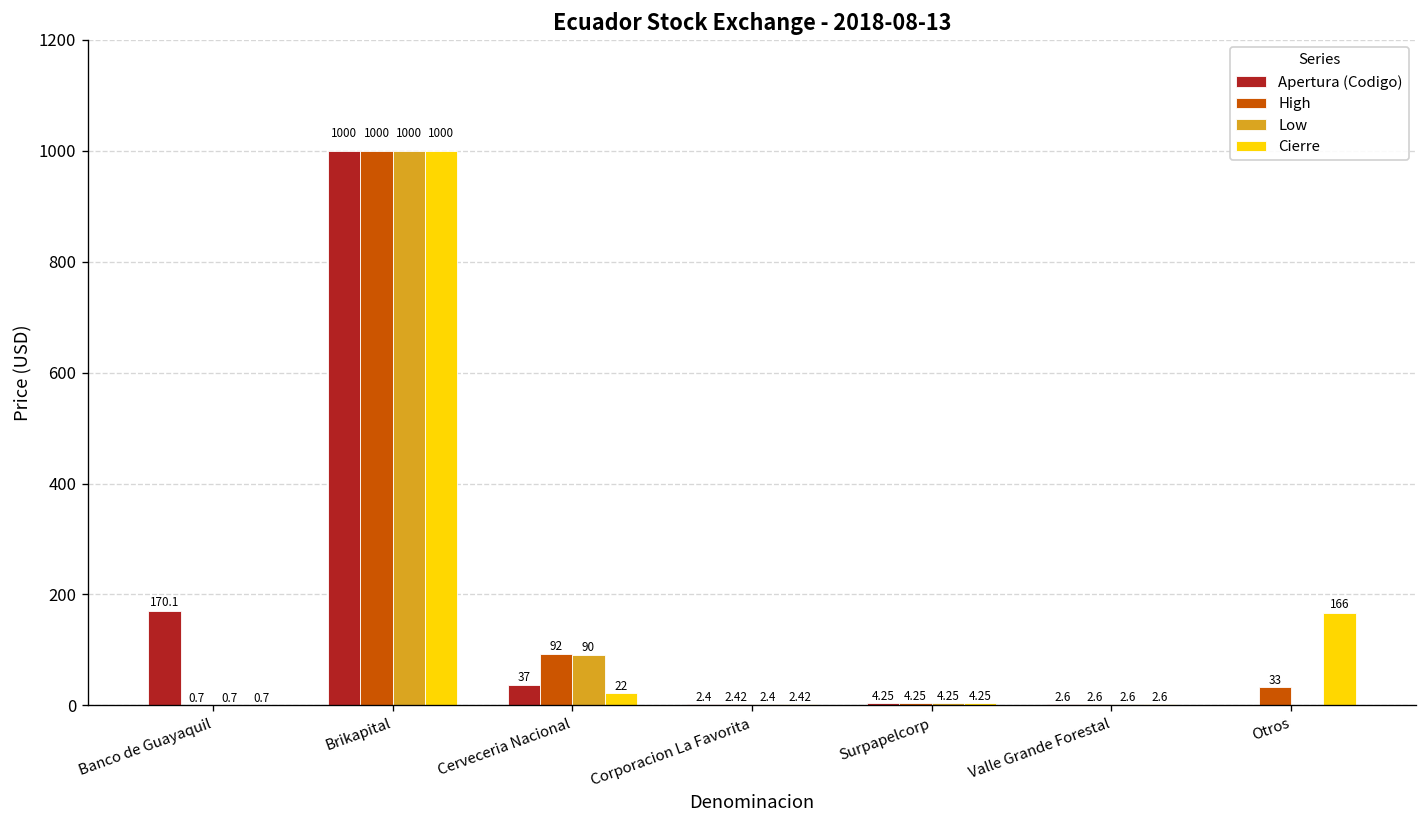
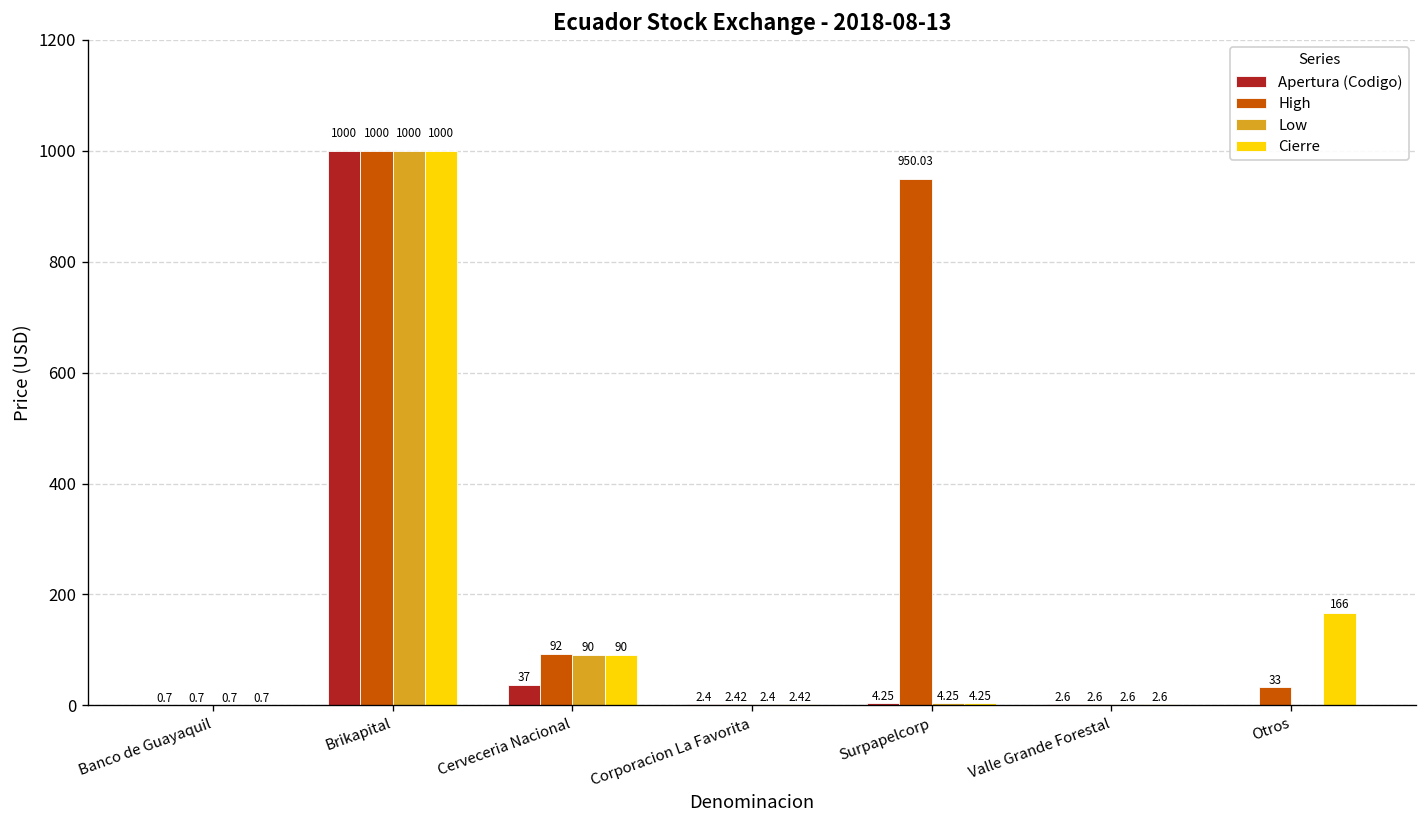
  {
    "Apertura (Codigo)": {
-     "Banco de Guayaquil": 170.1,
+     "Banco de Guayaquil": 0.7,
      "Brikapital": 1000,
      "Cerveceria Nacional": 37,
      "Corporacion La Favorita": 2.4,
      "Surpapelcorp": 4.25,
      "Valle Grande Forestal": 2.6
    },
    "High": {
      "Banco de Guayaquil": 0.7,
      "Brikapital": 1000,
      "Cerveceria Nacional": 92,
      "Corporacion La Favorita": 2.42,
-     "Surpapelcorp": 4.25,
+     "Surpapelcorp": 950.03,
      "Valle Grande Forestal": 2.6,
      "Otros": 33
    },
    "Low": {
      "Banco de Guayaquil": 0.7,
      "Brikapital": 1000,
      "Cerveceria Nacional": 90,
      "Corporacion La Favorita": 2.4,
      "Surpapelcorp": 4.25,
      "Valle Grande Forestal": 2.6
    },
    "Cierre": {
      "Banco de Guayaquil": 0.7,
      "Brikapital": 1000,
-     "Cerveceria Nacional": 22,
+     "Cerveceria Nacional": 90,
      "Corporacion La Favorita": 2.42,
      "Surpapelcorp": 4.25,
      "Valle Grande Forestal": 2.6,
      "Otros": 166
    }
  }
